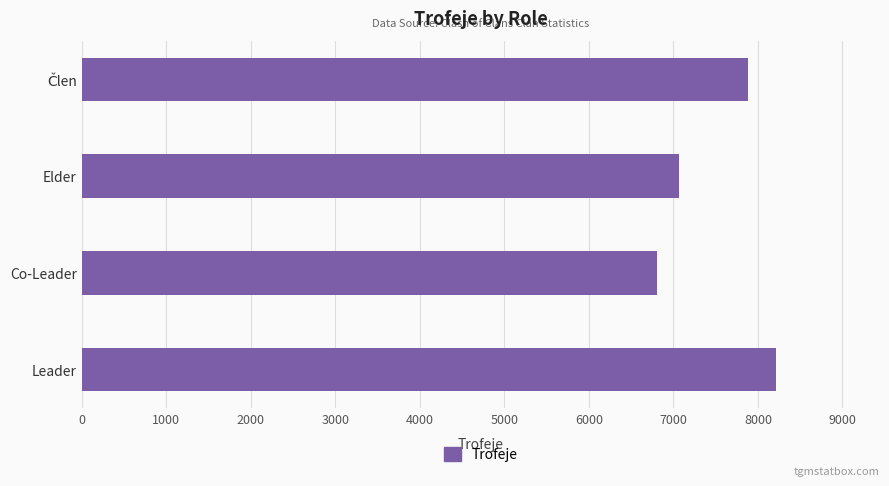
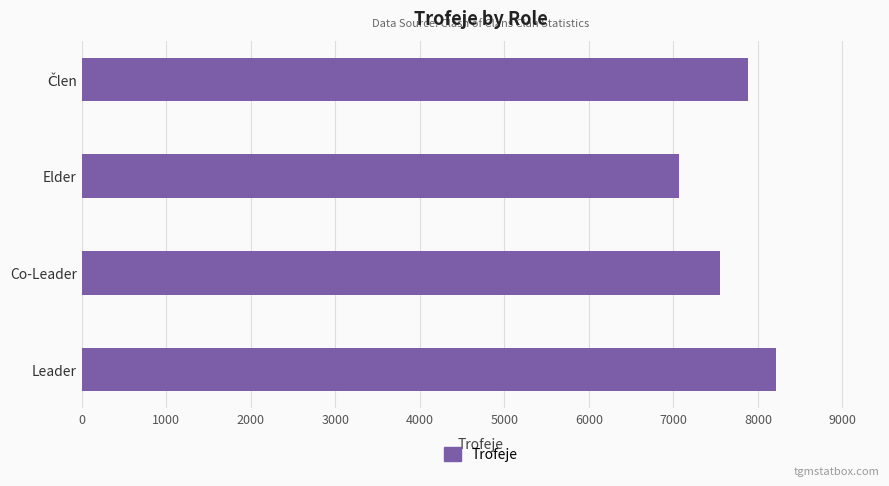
  {
    "Člen": 7900,
    "Elder": 7100,
-   "Co-Leader": 6800,
+   "Co-Leader": 7600,
    "Leader": 8200
  }
